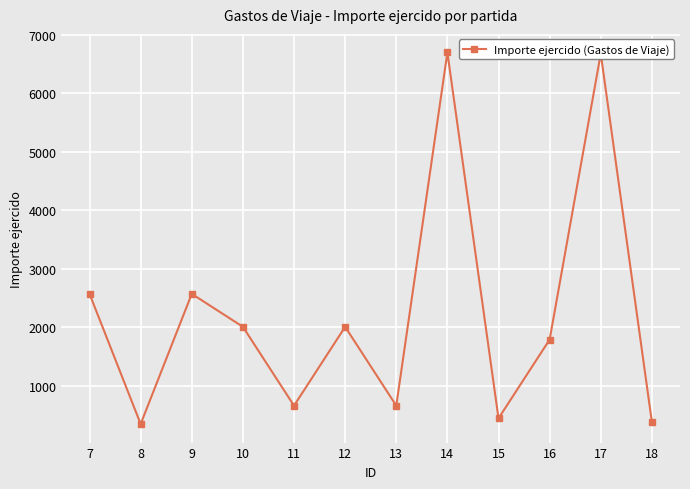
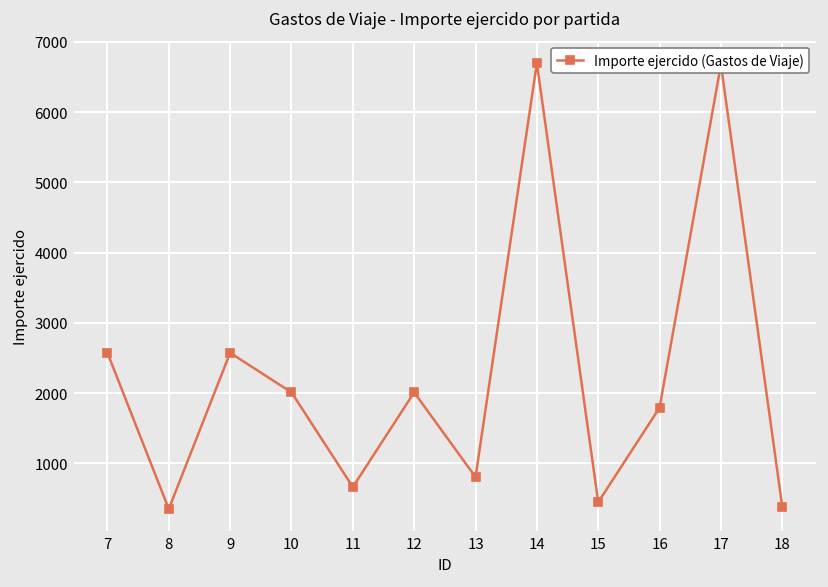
  {
    "7": 2600,
    "8": 400,
    "9": 2600,
    "10": 2000,
    "11": 700,
    "12": 2000,
-   "13": 700,
+   "13": 800,
    "14": 6700,
    "15": 400,
    "16": 1800,
    "18": 400
  }
